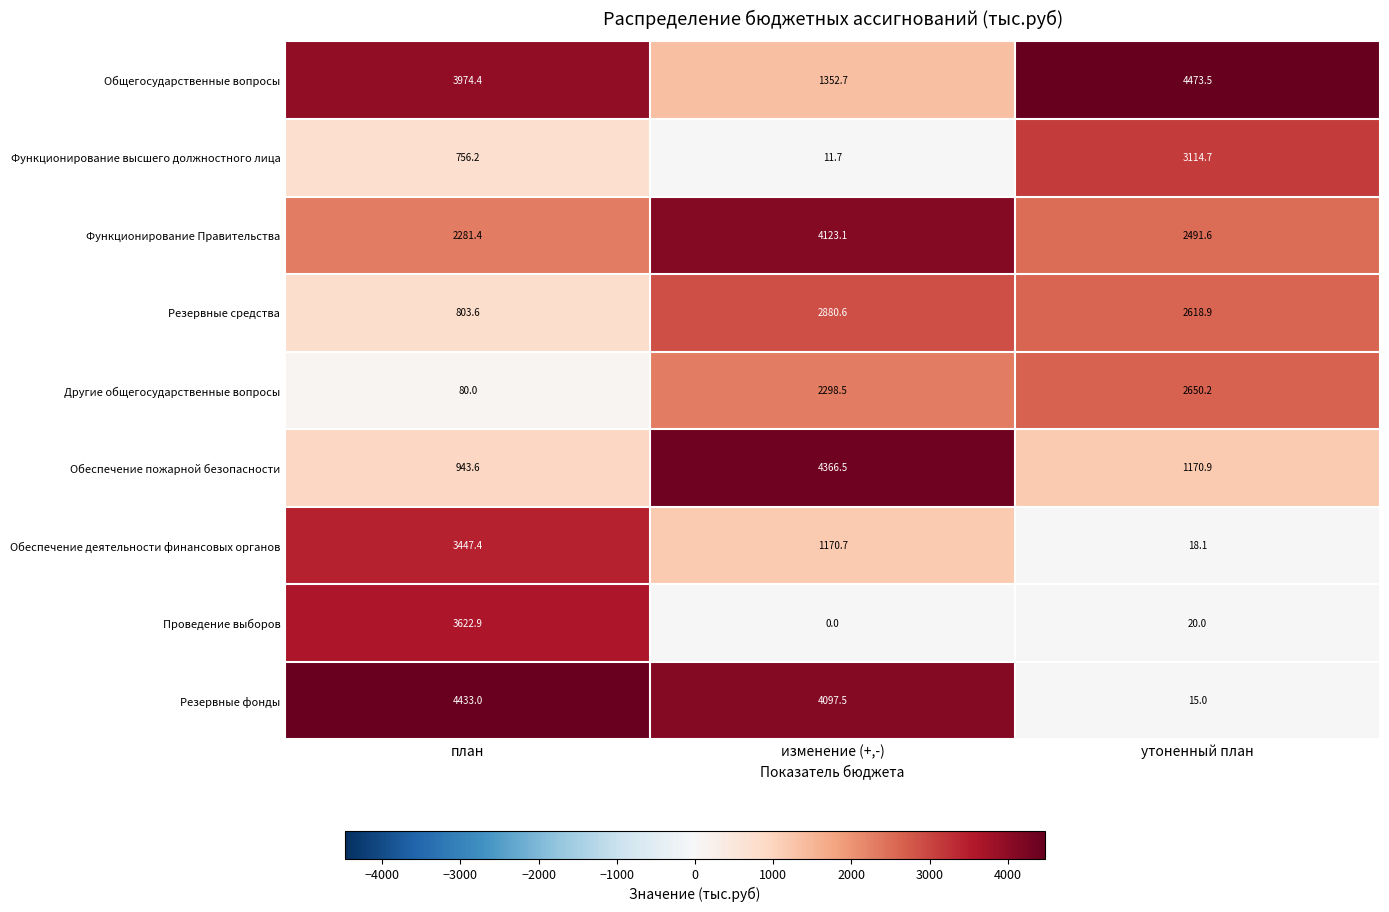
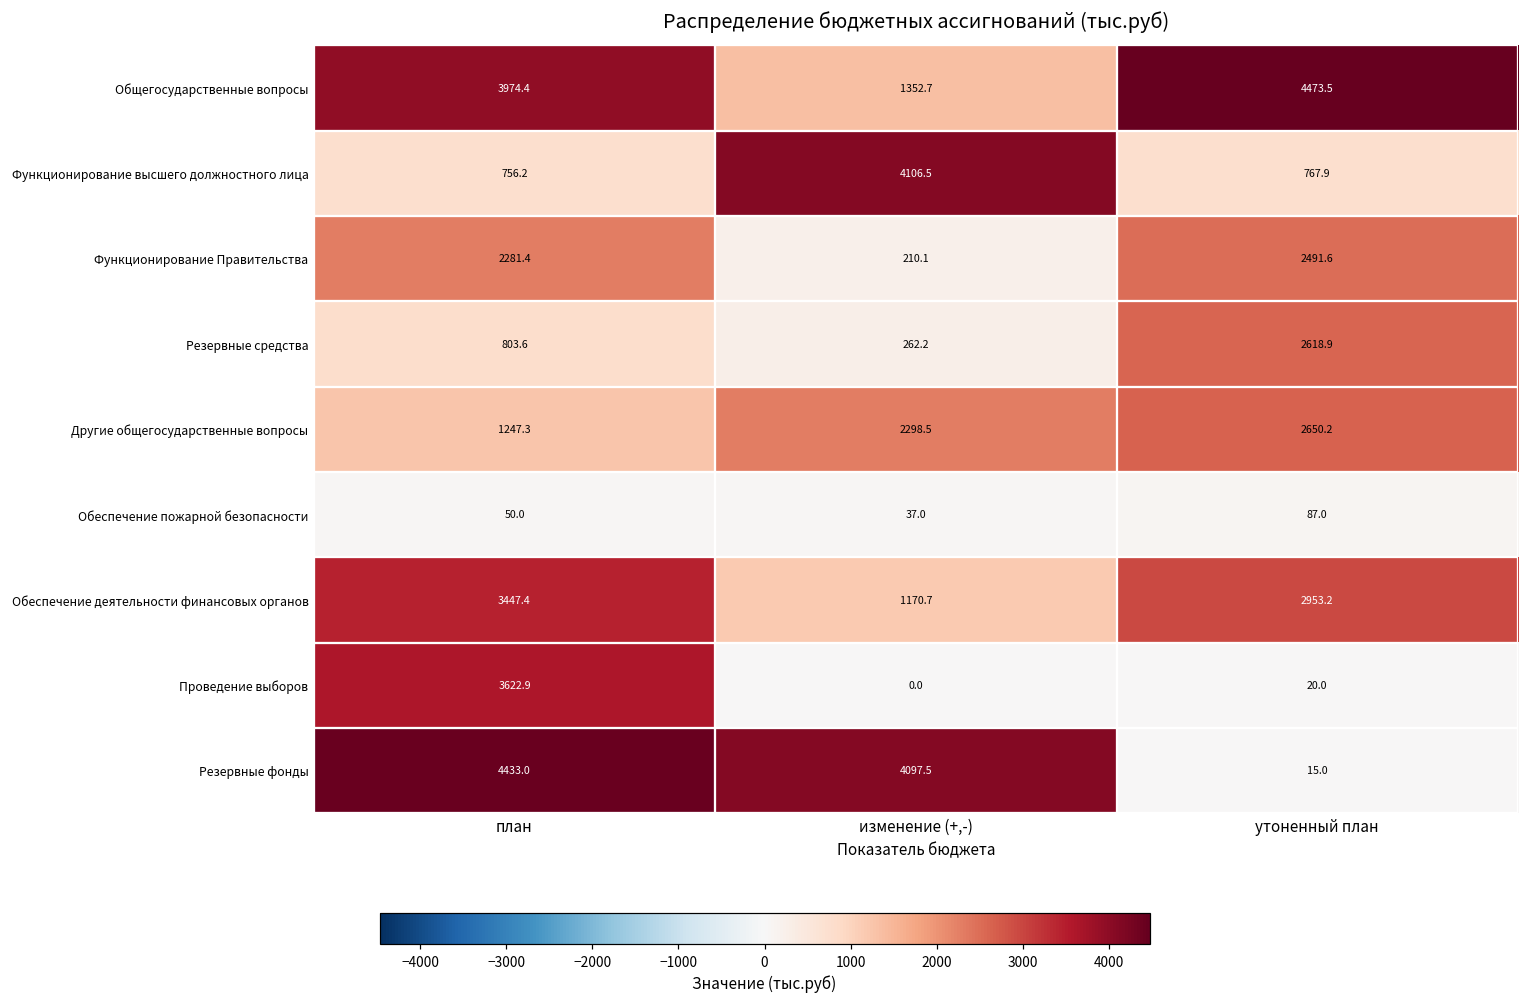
  {
    "Общегосударственные вопросы": {
      "план": 3974.4,
      "изменение (+,-)": 1352.7,
      "утоненный план": 4473.5
    },
    "Функционирование высшего должностного лица": {
      "план": 756.2,
-     "изменение (+,-)": 11.7,
-     "утоненный план": 3114.7
+     "изменение (+,-)": 4106.5,
+     "утоненный план": 767.9
    },
    "Функционирование Правительства": {
      "план": 2281.4,
-     "изменение (+,-)": 4123.1,
+     "изменение (+,-)": 210.1,
      "утоненный план": 2491.6
    },
    "Резервные средства": {
      "план": 803.6,
-     "изменение (+,-)": 2880.6,
+     "изменение (+,-)": 262.2,
      "утоненный план": 2618.9
    },
    "Другие общегосударственные вопросы": {
-     "план": 80.0,
+     "план": 1247.3,
      "изменение (+,-)": 2298.5,
      "утоненный план": 2650.2
    },
    "Обеспечение пожарной безопасности": {
-     "план": 943.6,
-     "изменение (+,-)": 4366.5,
-     "утоненный план": 1170.9
+     "план": 50.0,
+     "изменение (+,-)": 37.0,
+     "утоненный план": 87.0
    },
    "Обеспечение деятельности финансовых органов": {
      "план": 3447.4,
      "изменение (+,-)": 1170.7,
-     "утоненный план": 18.1
+     "утоненный план": 2953.2
    },
    "Проведение выборов": {
      "план": 3622.9,
      "изменение (+,-)": 0.0,
      "утоненный план": 20.0
    },
    "Резервные фонды": {
      "план": 4433.0,
      "изменение (+,-)": 4097.5,
      "утоненный план": 15.0
    }
  }
